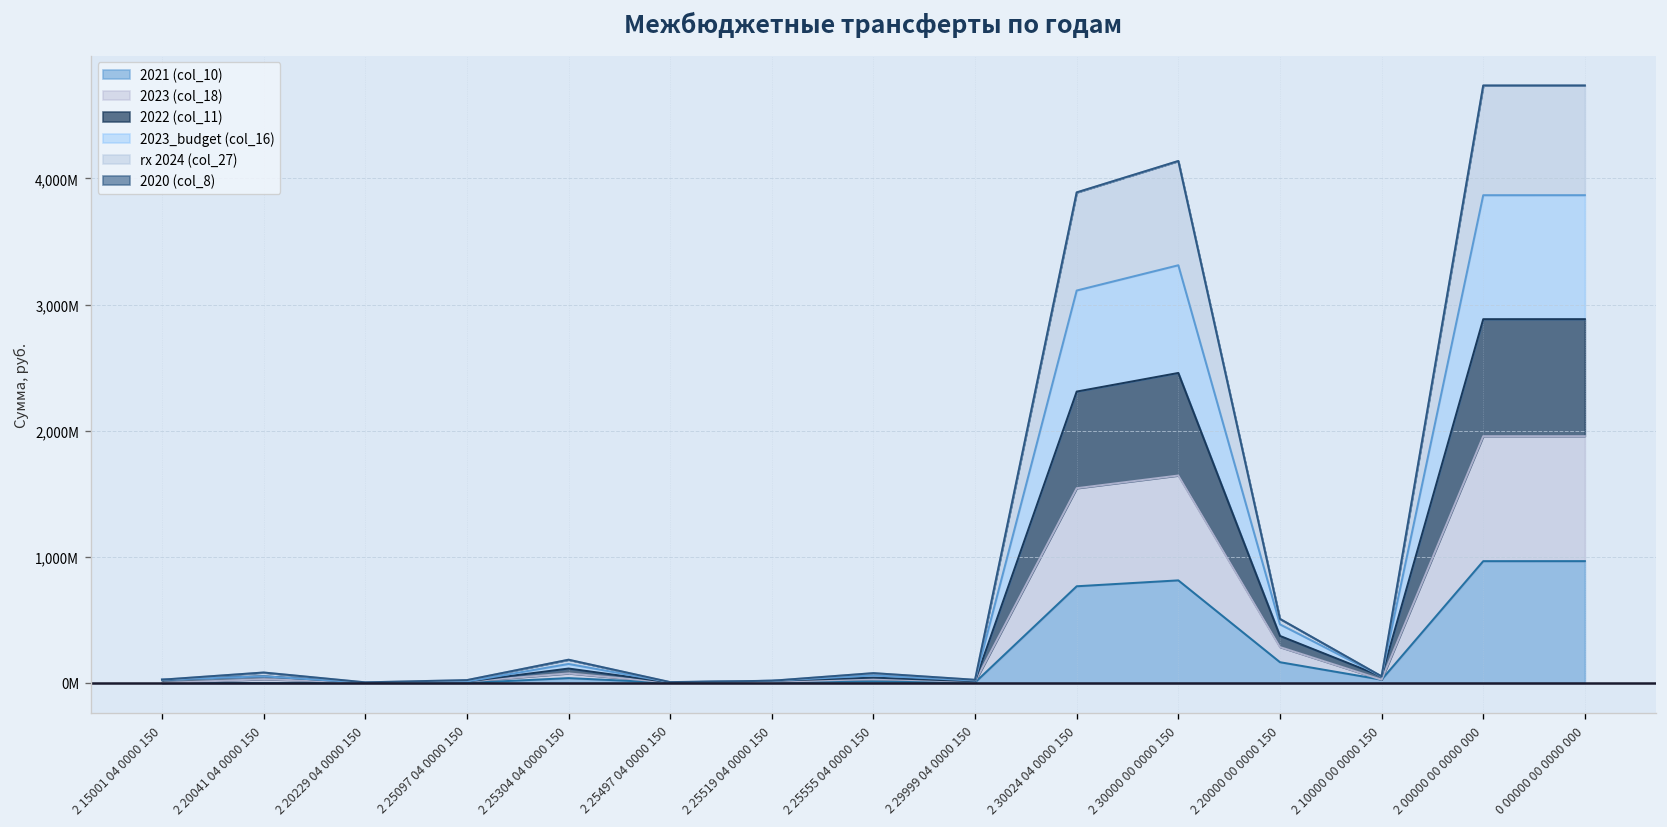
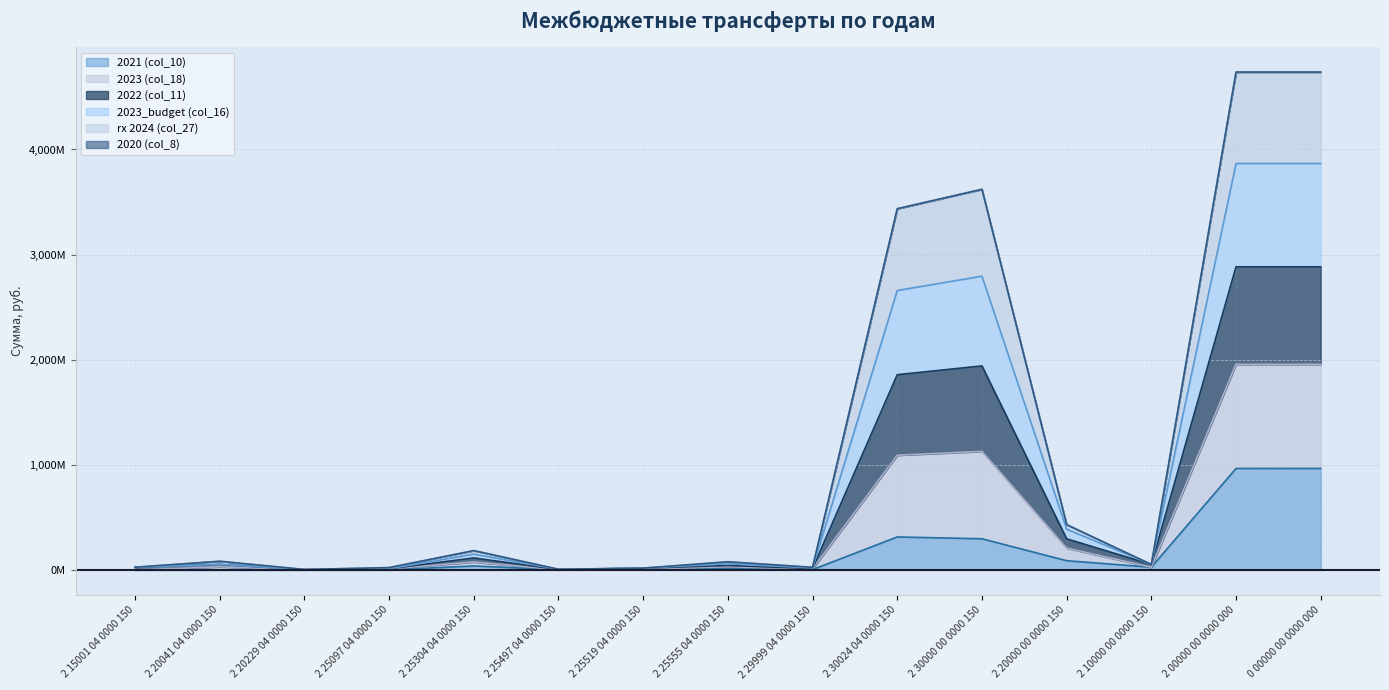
  {
    "2021 (col_10)": {
      "2 20041 04 0000 150": "0",
      "2 25304 04 0000 150": "40,000,000",
-     "2 30024 04 0000 150": "770,000,000",
-     "2 30000 00 0000 150": "810,000,000",
-     "2 20000 00 0000 150": "160,000,000",
+     "2 30024 04 0000 150": "310,000,000",
+     "2 30000 00 0000 150": "300,000,000",
+     "2 20000 00 0000 150": "90,000,000",
      "2 00000 00 0000 000": "970,000,000",
      "0 00000 00 0000 000": "970,000,000"
    }
  }
